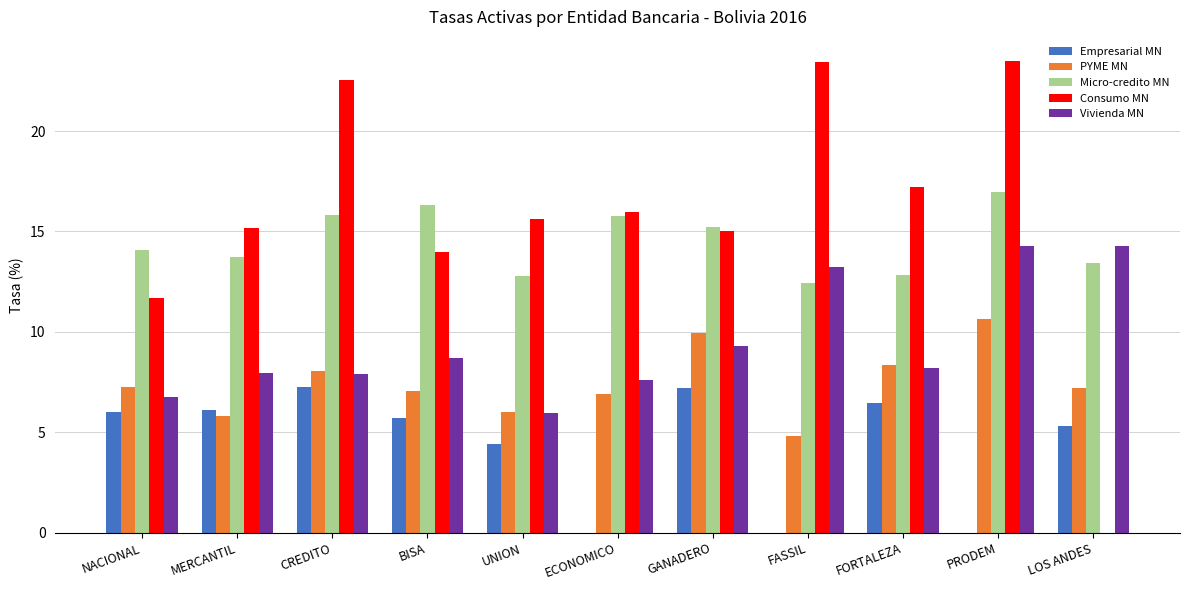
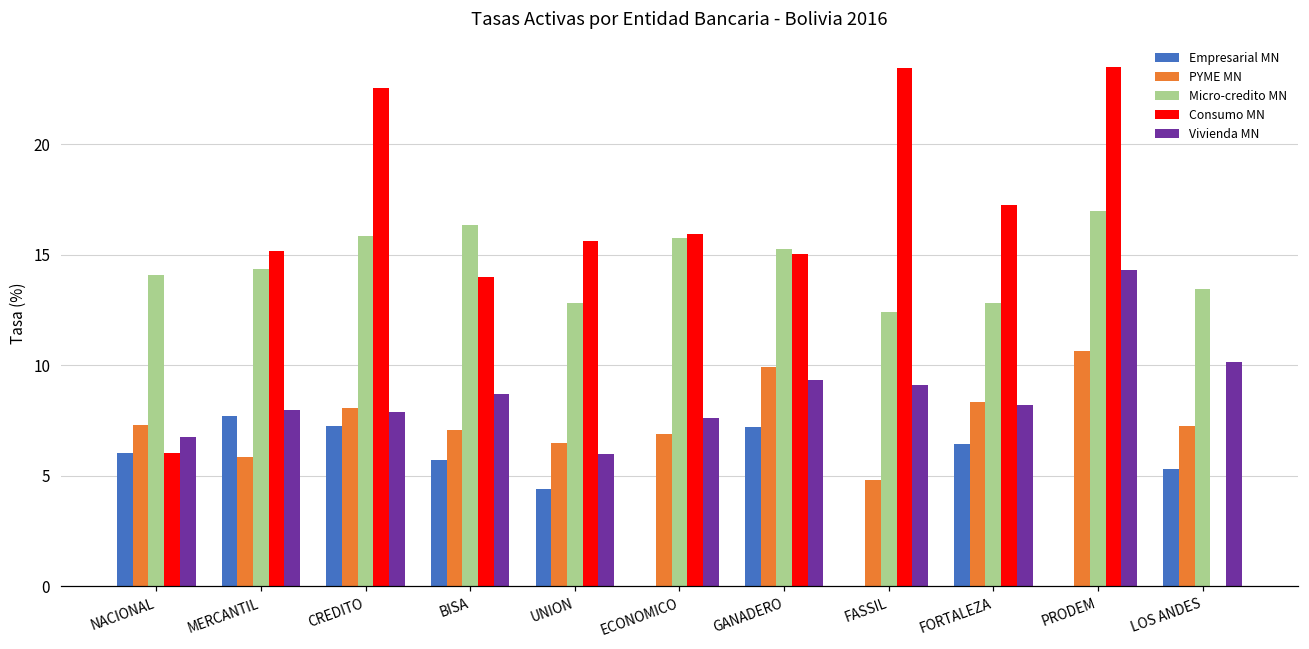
  {
    "Empresarial MN": {
      "NACIONAL": 6.0,
-     "MERCANTIL": 6.1,
+     "MERCANTIL": 7.7,
      "CREDITO": 7.3,
      "BISA": 5.7,
      "UNION": 4.4,
      "ECONOMICO": 0.0,
      "GANADERO": 7.2,
      "FASSIL": 0.0,
      "FORTALEZA": 6.4,
      "PRODEM": 0.0,
      "LOS ANDES": 5.3
    },
    "PYME MN": {
      "NACIONAL": 7.3,
      "MERCANTIL": 5.8,
      "CREDITO": 8.0,
      "BISA": 7.1,
-     "UNION": 6.0,
+     "UNION": 6.5,
      "ECONOMICO": 6.9,
      "GANADERO": 9.9,
      "FASSIL": 4.8,
      "FORTALEZA": 8.3,
      "PRODEM": 10.7,
      "LOS ANDES": 7.2
    },
    "Micro-credito MN": {
      "NACIONAL": 14.1,
-     "MERCANTIL": 13.7,
+     "MERCANTIL": 14.3,
      "CREDITO": 15.8,
      "BISA": 16.3,
      "UNION": 12.8,
      "ECONOMICO": 15.8,
      "GANADERO": 15.2,
      "FASSIL": 12.4,
      "FORTALEZA": 12.8,
      "PRODEM": 17.0,
      "LOS ANDES": 13.4
    },
    "Consumo MN": {
-     "NACIONAL": 11.7,
+     "NACIONAL": 6.0,
      "MERCANTIL": 15.2,
      "CREDITO": 22.5,
      "BISA": 14.0,
      "UNION": 15.6,
      "ECONOMICO": 16.0,
      "GANADERO": 15.0,
      "FASSIL": 23.4,
      "FORTALEZA": 17.2,
      "PRODEM": 23.5,
      "LOS ANDES": 0.0
    },
    "Vivienda MN": {
      "NACIONAL": 6.8,
      "MERCANTIL": 8.0,
      "CREDITO": 7.9,
      "BISA": 8.7,
      "UNION": 6.0,
      "ECONOMICO": 7.6,
      "GANADERO": 9.3,
-     "FASSIL": 13.2,
+     "FASSIL": 9.1,
      "FORTALEZA": 8.2,
      "PRODEM": 14.3,
-     "LOS ANDES": 14.3
+     "LOS ANDES": 10.1
    }
  }
